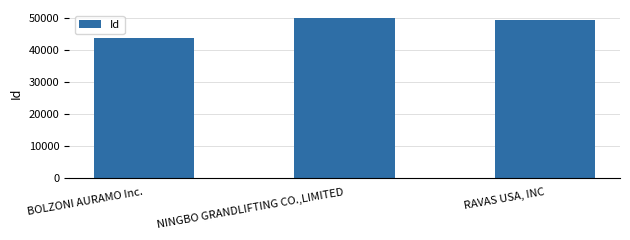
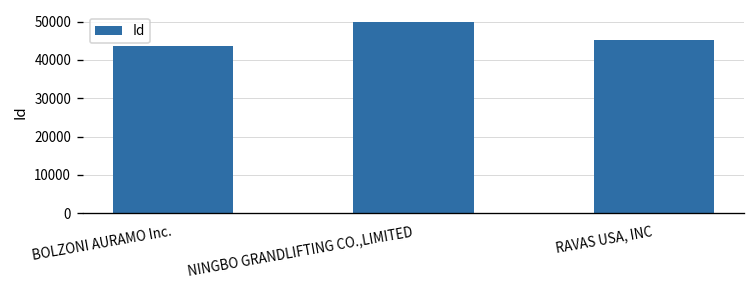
  {
    "BOLZONI AURAMO Inc.": 44000,
    "NINGBO GRANDLIFTING CO.,LIMITED": 50000,
-   "RAVAS USA, INC": 49000
+   "RAVAS USA, INC": 45000
  }
